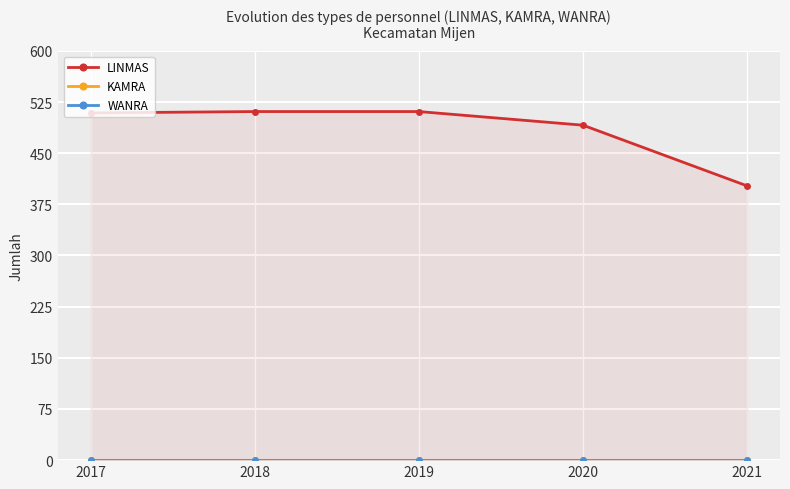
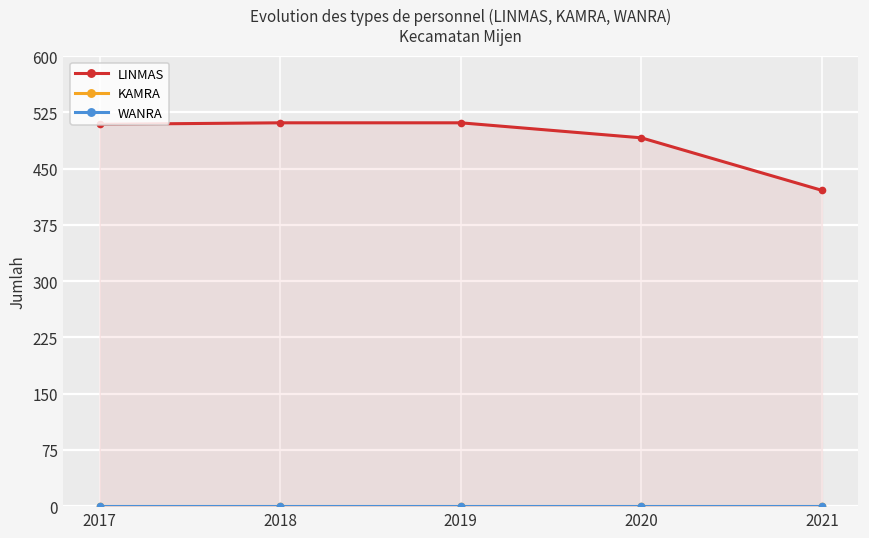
  {
    "LINMAS": {
      "2018": 510,
      "2019": 510,
      "2020": 490,
-     "2021": 400
+     "2021": 420
    },
    "WANRA": {
      "2017": 0,
      "2018": 0,
      "2019": 0,
      "2020": 0,
      "2021": 0
    }
  }
